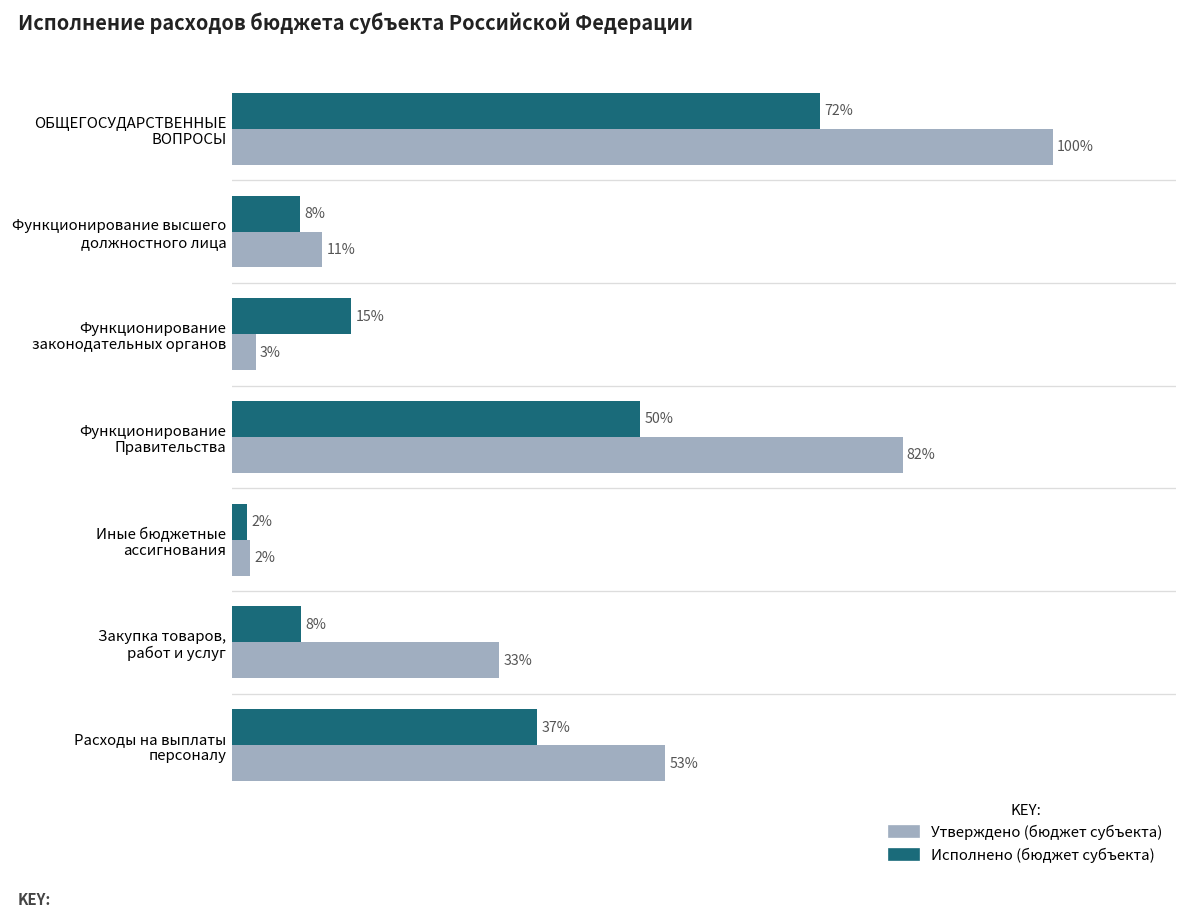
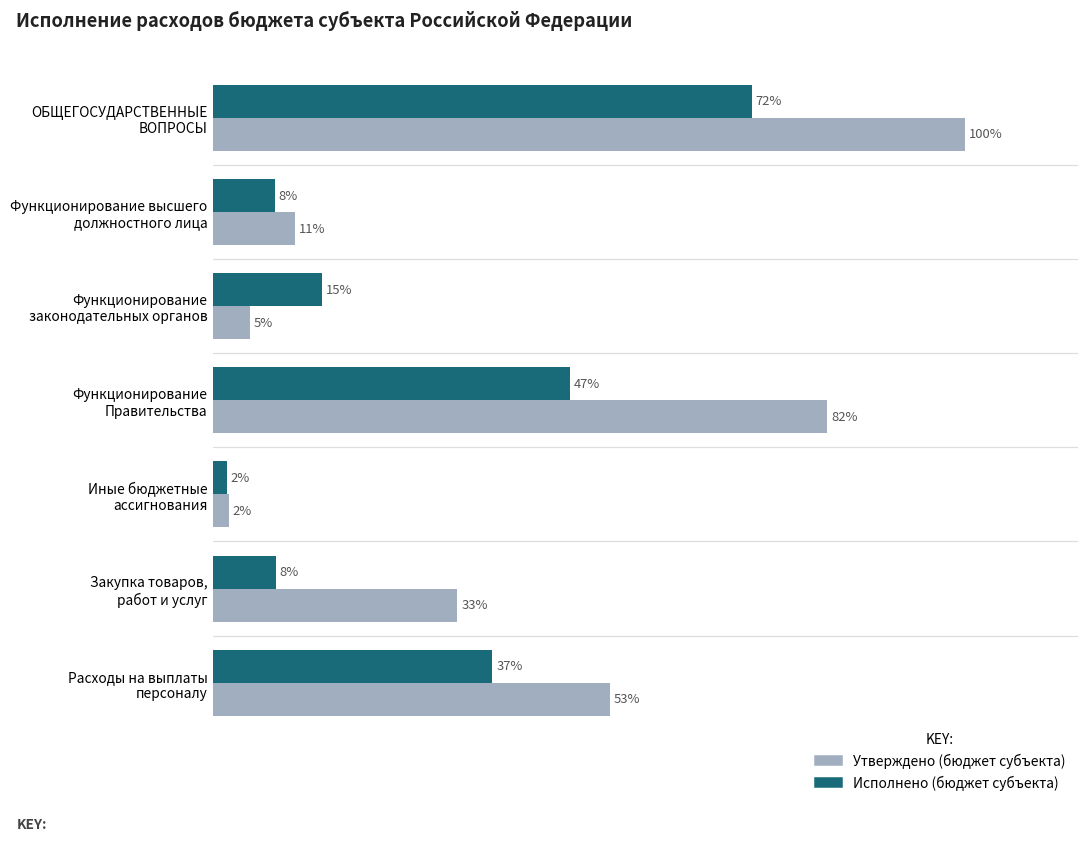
  {
    "Утверждено (бюджет субъекта)": {
      "ОБЩЕГОСУДАРСТВЕННЫЕ ВОПРОСЫ": "100%",
      "Функционирование высшего должностного лица": "11%",
-     "Функционирование законодательных органов": "3%",
+     "Функционирование законодательных органов": "5%",
      "Функционирование Правительства": "82%",
      "Иные бюджетные ассигнования": "2%",
      "Закупка товаров, работ и услуг": "33%",
      "Расходы на выплаты персоналу": "53%"
    },
    "Исполнено (бюджет субъекта)": {
      "ОБЩЕГОСУДАРСТВЕННЫЕ ВОПРОСЫ": "72%",
      "Функционирование высшего должностного лица": "8%",
      "Функционирование законодательных органов": "15%",
-     "Функционирование Правительства": "50%",
+     "Функционирование Правительства": "47%",
      "Иные бюджетные ассигнования": "2%",
      "Закупка товаров, работ и услуг": "8%",
      "Расходы на выплаты персоналу": "37%"
    }
  }
